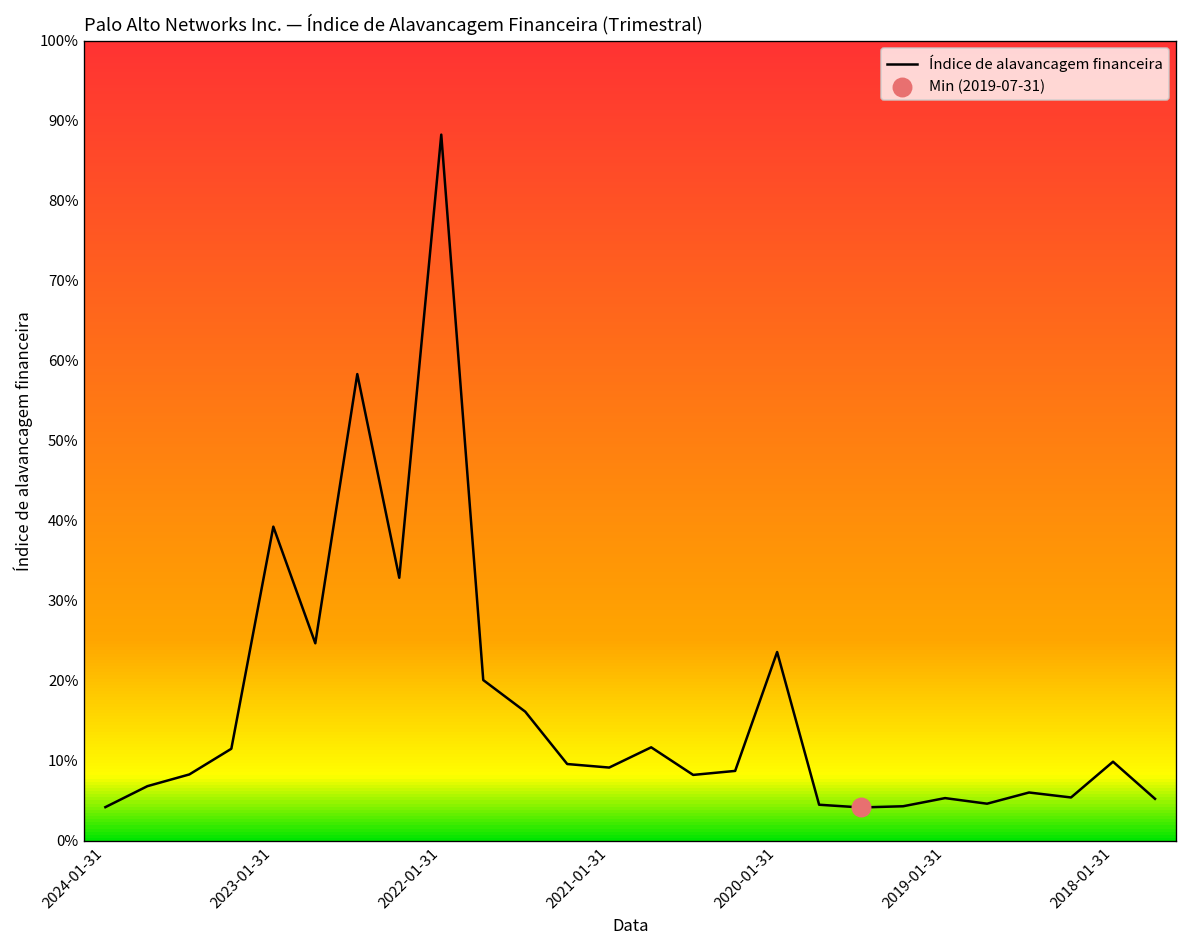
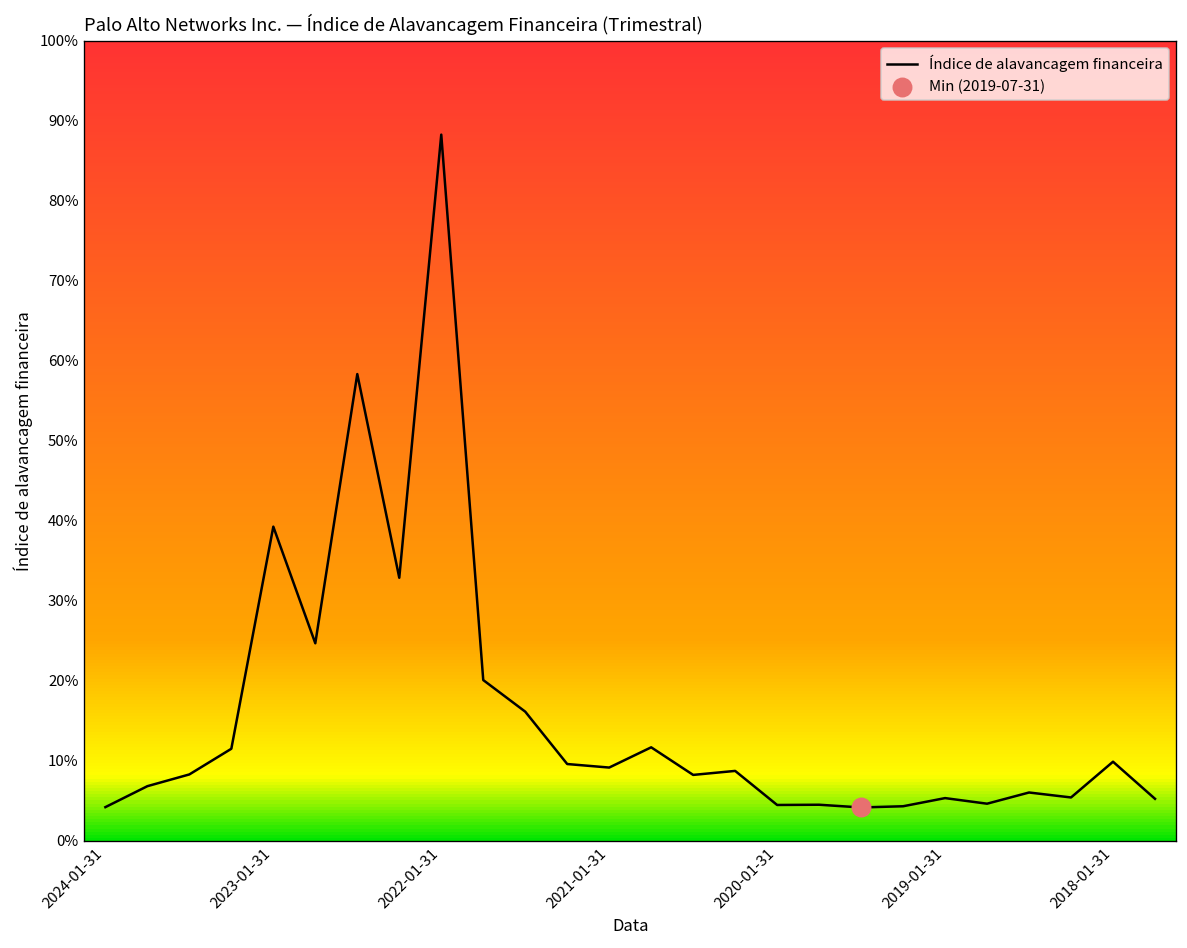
  {
    "Índice de alavancagem financeira": {
      "2024-01-31": "4%",
      "2023-01-31": "39%",
      "2022-01-31": "88%",
      "2021-01-31": "9%",
-     "2020-01-31": "24%",
+     "2020-01-31": "4%",
      "2019-01-31": "5%",
      "2018-01-31": "10%"
    }
  }
